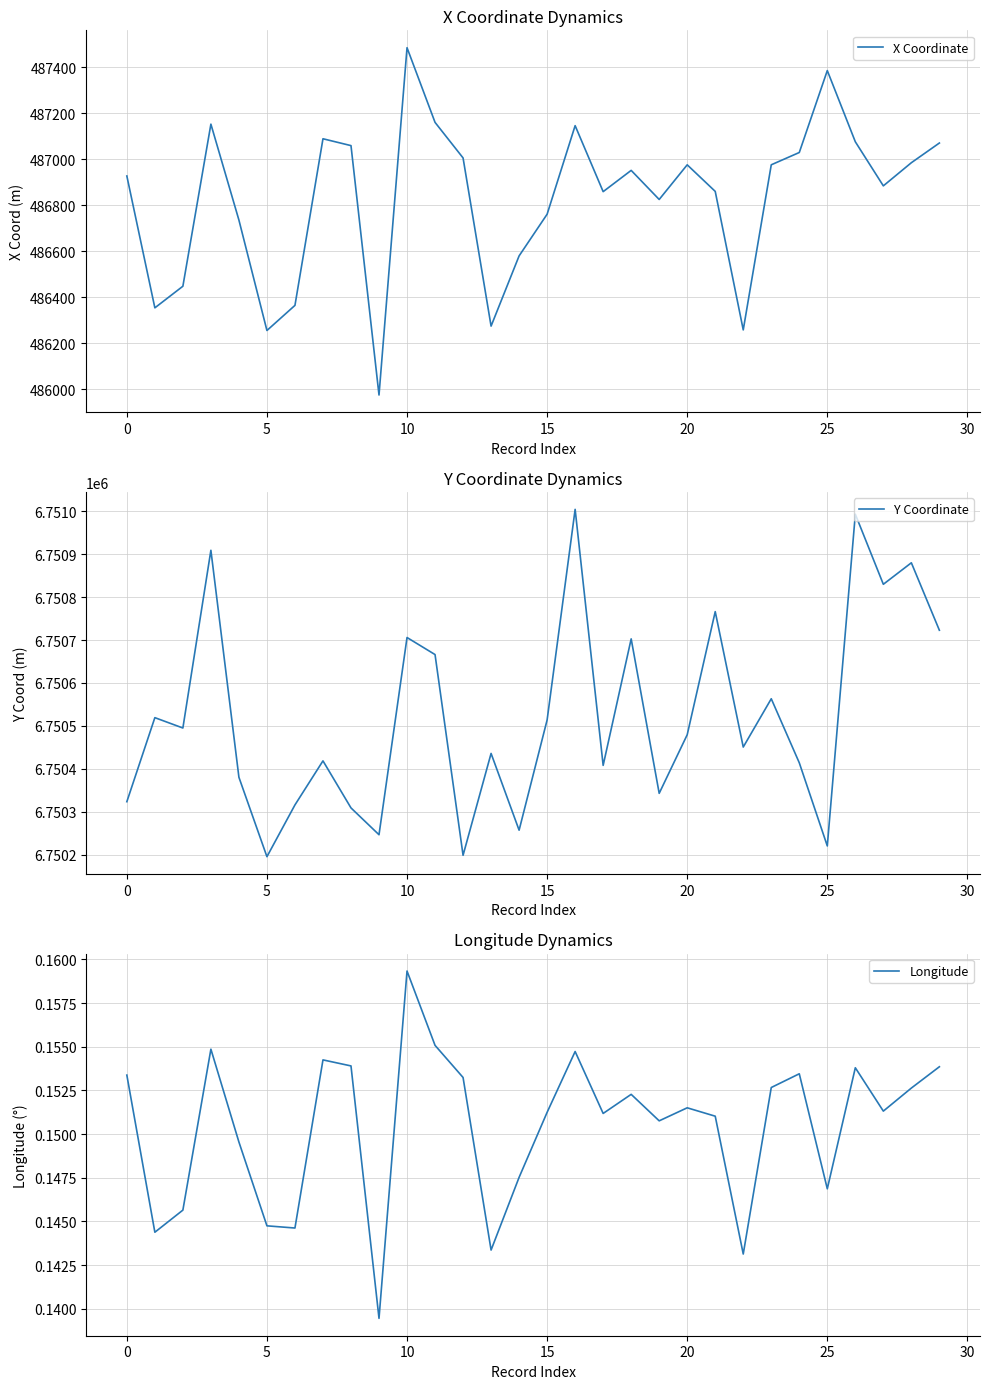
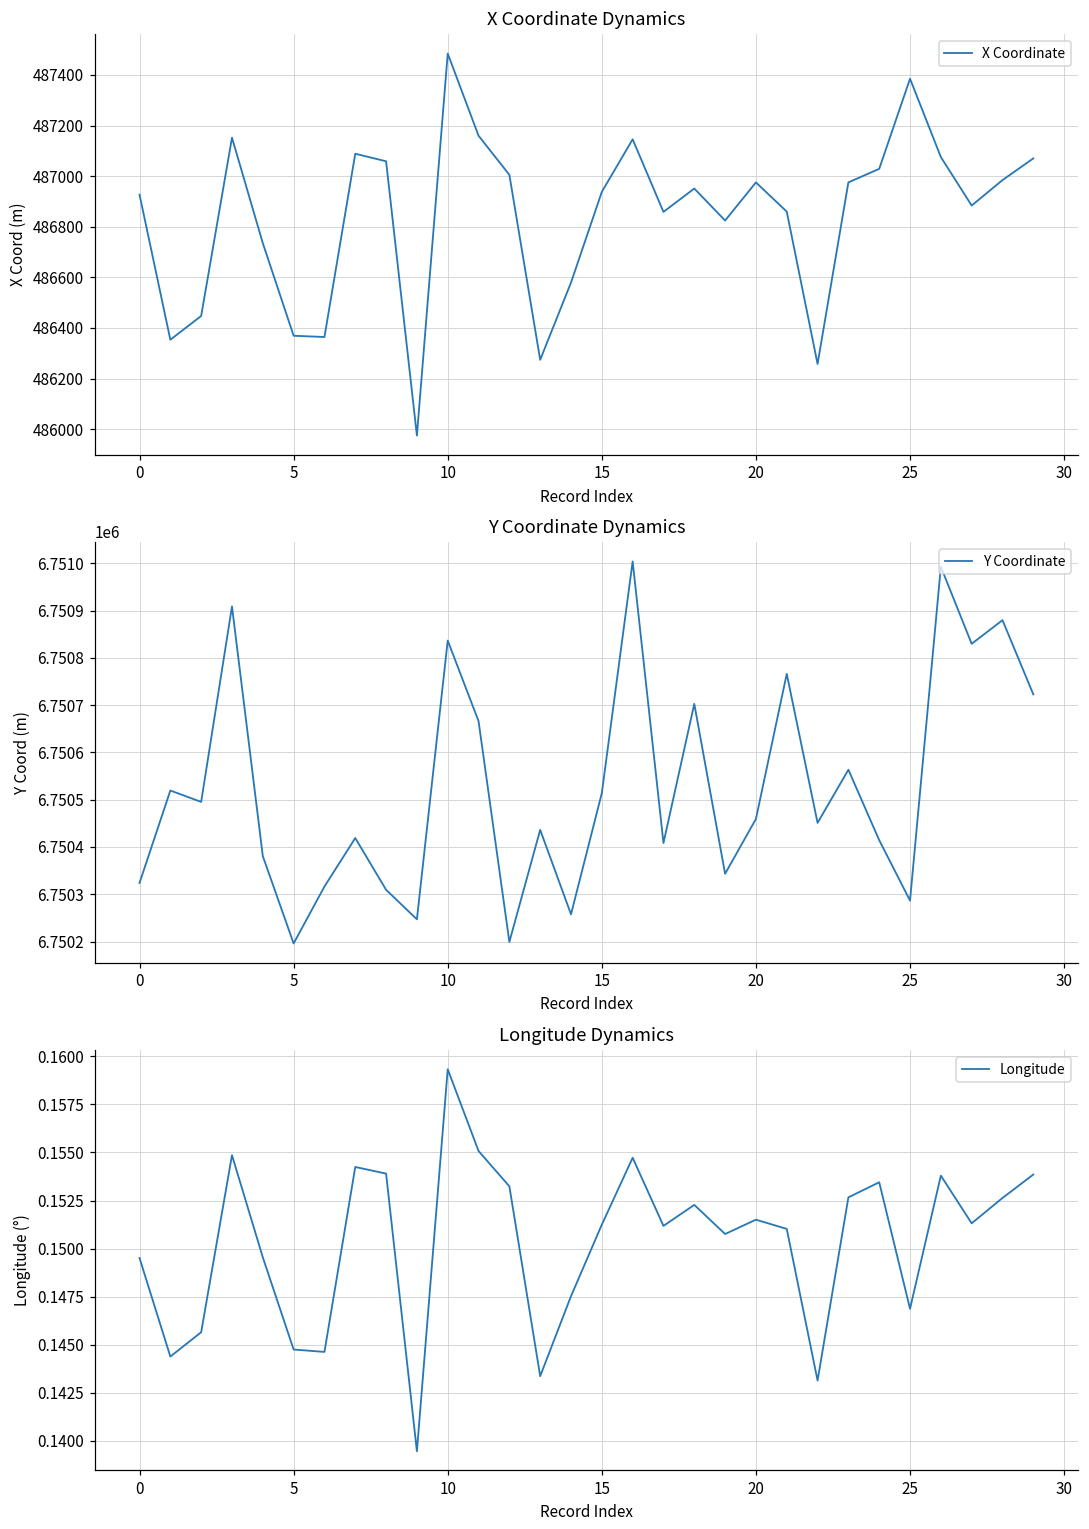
  {
    "X Coordinate Dynamics": {
      "0": 486930,
-     "5": 486250,
+     "5": 486370,
      "10": 487480,
-     "15": 486760,
+     "15": 486940,
      "20": 486980,
      "25": 487390
    },
    "Y Coordinate Dynamics": {
      "0": 6750320,
      "5": 6750200,
-     "10": 6750710,
+     "10": 6750840,
      "15": 6750510,
-     "20": 6750480,
-     "25": 6750220
+     "20": 6750460,
+     "25": 6750290
    },
    "Longitude Dynamics": {
-     "0": 0.1534,
+     "0": 0.1495,
      "5": 0.1447,
      "10": 0.1593,
      "15": 0.1512,
      "20": 0.1515,
      "25": 0.1469
    }
  }
